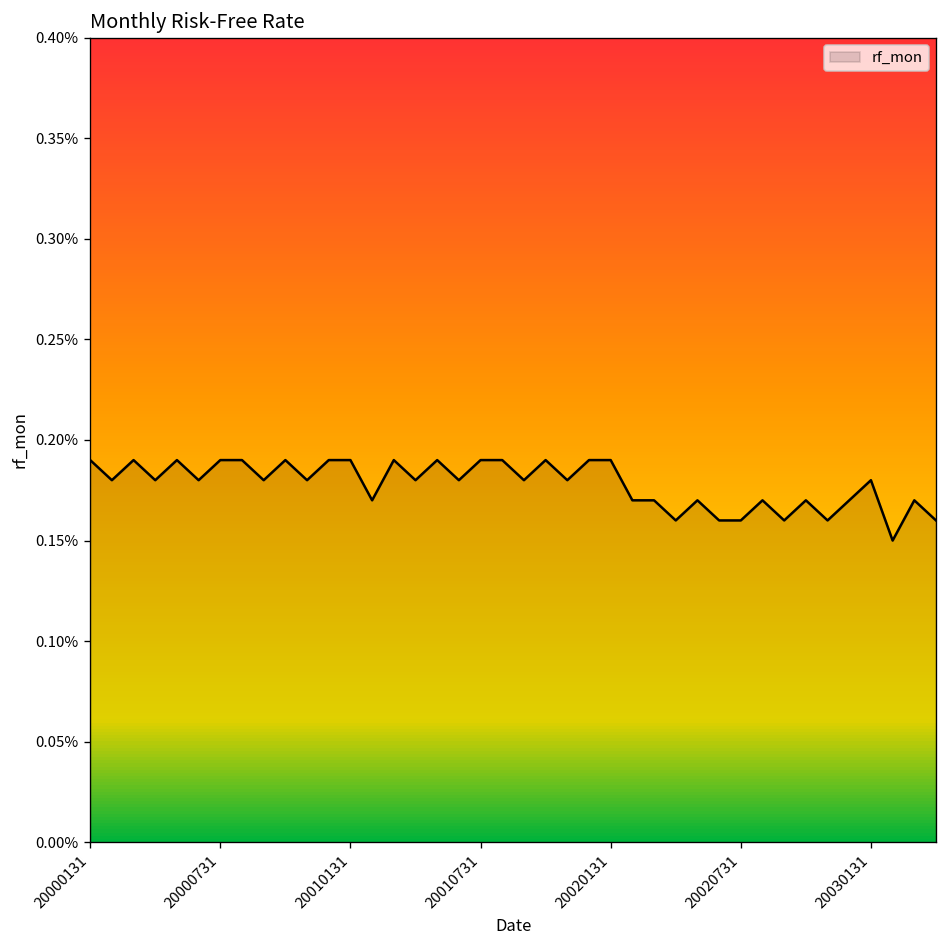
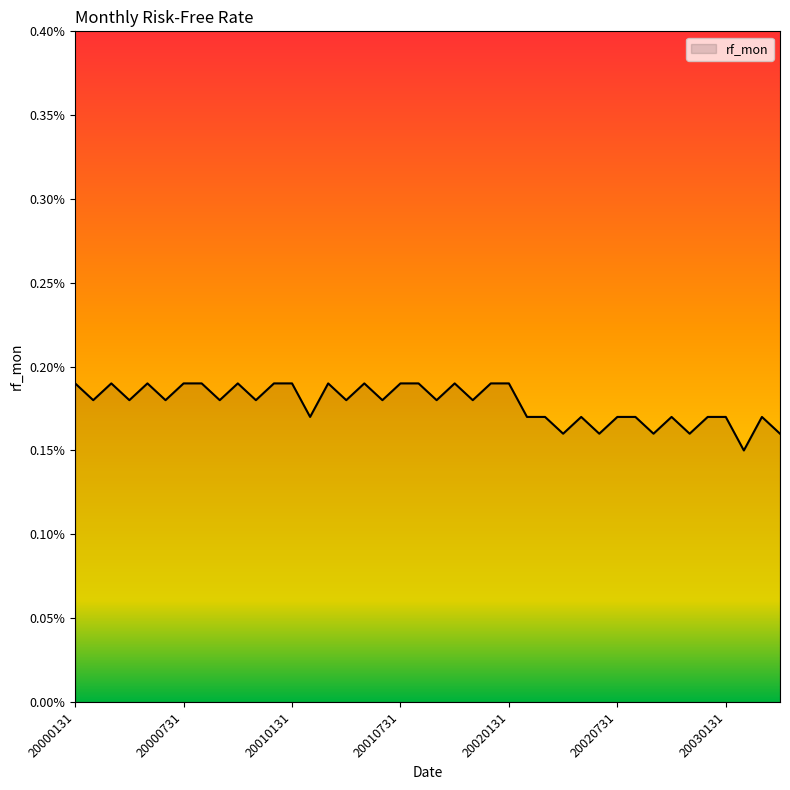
  {
    "20000131": "0.190%",
    "20000731": "0.190%",
    "20010131": "0.190%",
    "20010731": "0.190%",
    "20020131": "0.190%",
-   "20020731": "0.160%",
-   "20030131": "0.180%"
+   "20020731": "0.170%",
+   "20030131": "0.170%"
  }
